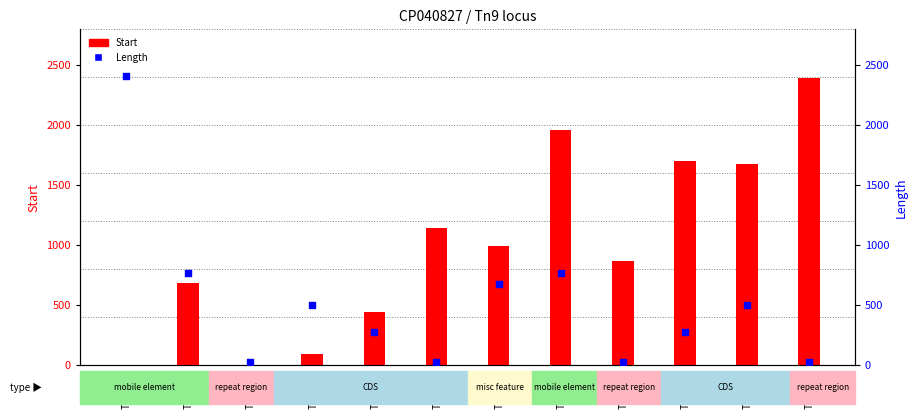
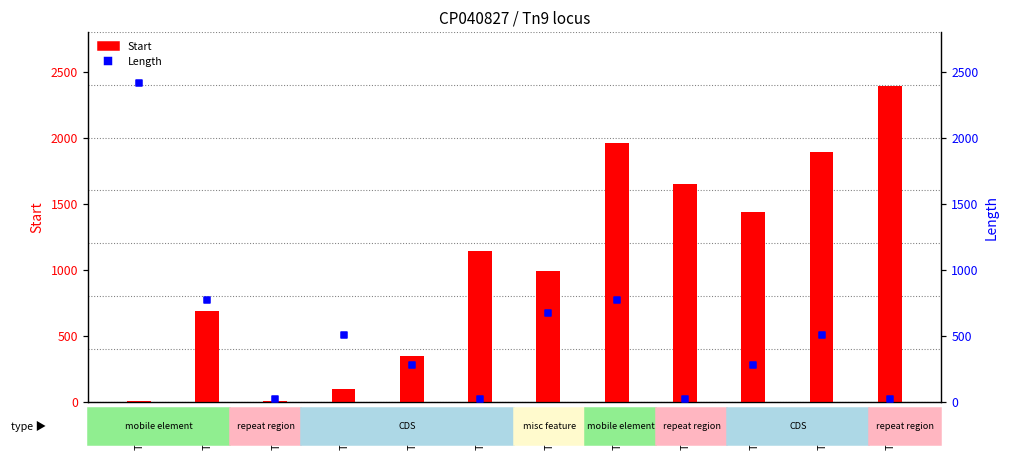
  {
    "Start": {
      "Tn9_002": 680,
      "Tn9_004": 90,
-     "Tn9_005": 440,
+     "Tn9_005": 350,
      "Tn9_006": 1140,
      "Tn9_007": 990,
      "Tn9_008": 1960,
-     "Tn9_009": 860,
-     "Tn9_010": 1700,
-     "Tn9_011": 1670,
+     "Tn9_009": 1650,
+     "Tn9_010": 1430,
+     "Tn9_011": 1890,
      "Tn9_012": 2390
    }
  }
